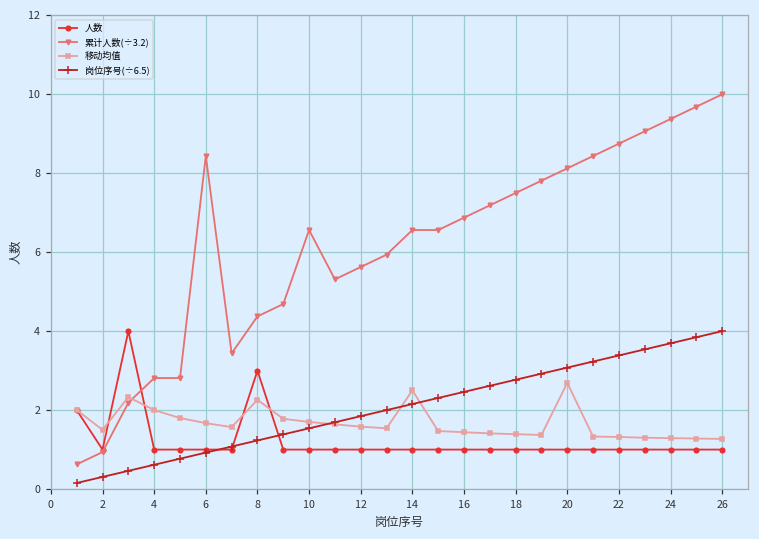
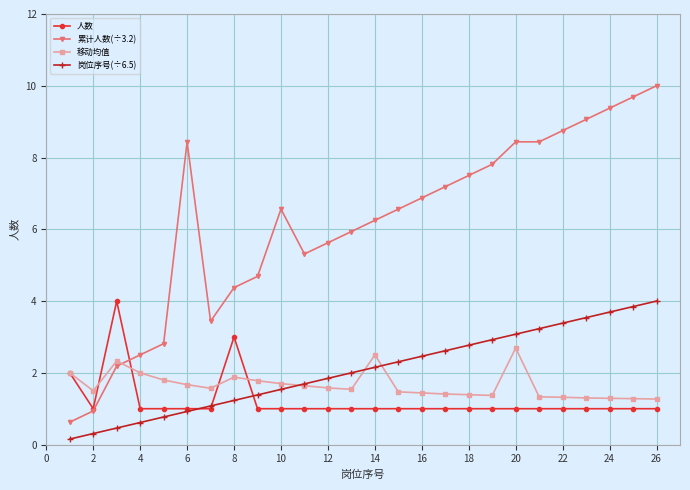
  {
    "累计人数(÷3.2)": {
-     "4": 2.8,
+     "4": 2.5,
      "6": 8.4,
      "8": 4.4,
      "10": 6.6,
      "12": 5.6,
-     "14": 6.6,
+     "14": 6.3,
      "16": 6.9,
      "18": 7.5,
-     "20": 8.1,
+     "20": 8.4,
      "22": 8.8,
      "24": 9.4,
      "26": 10.0
    },
    "移动均值": {
      "2": 1.5,
      "4": 2.0,
      "6": 1.7,
-     "8": 2.3,
+     "8": 1.9,
      "10": 1.7,
      "12": 1.6,
      "14": 2.5,
      "16": 1.4,
      "18": 1.4,
      "20": 2.7,
      "22": 1.3,
      "24": 1.3,
      "26": 1.3
    }
  }
